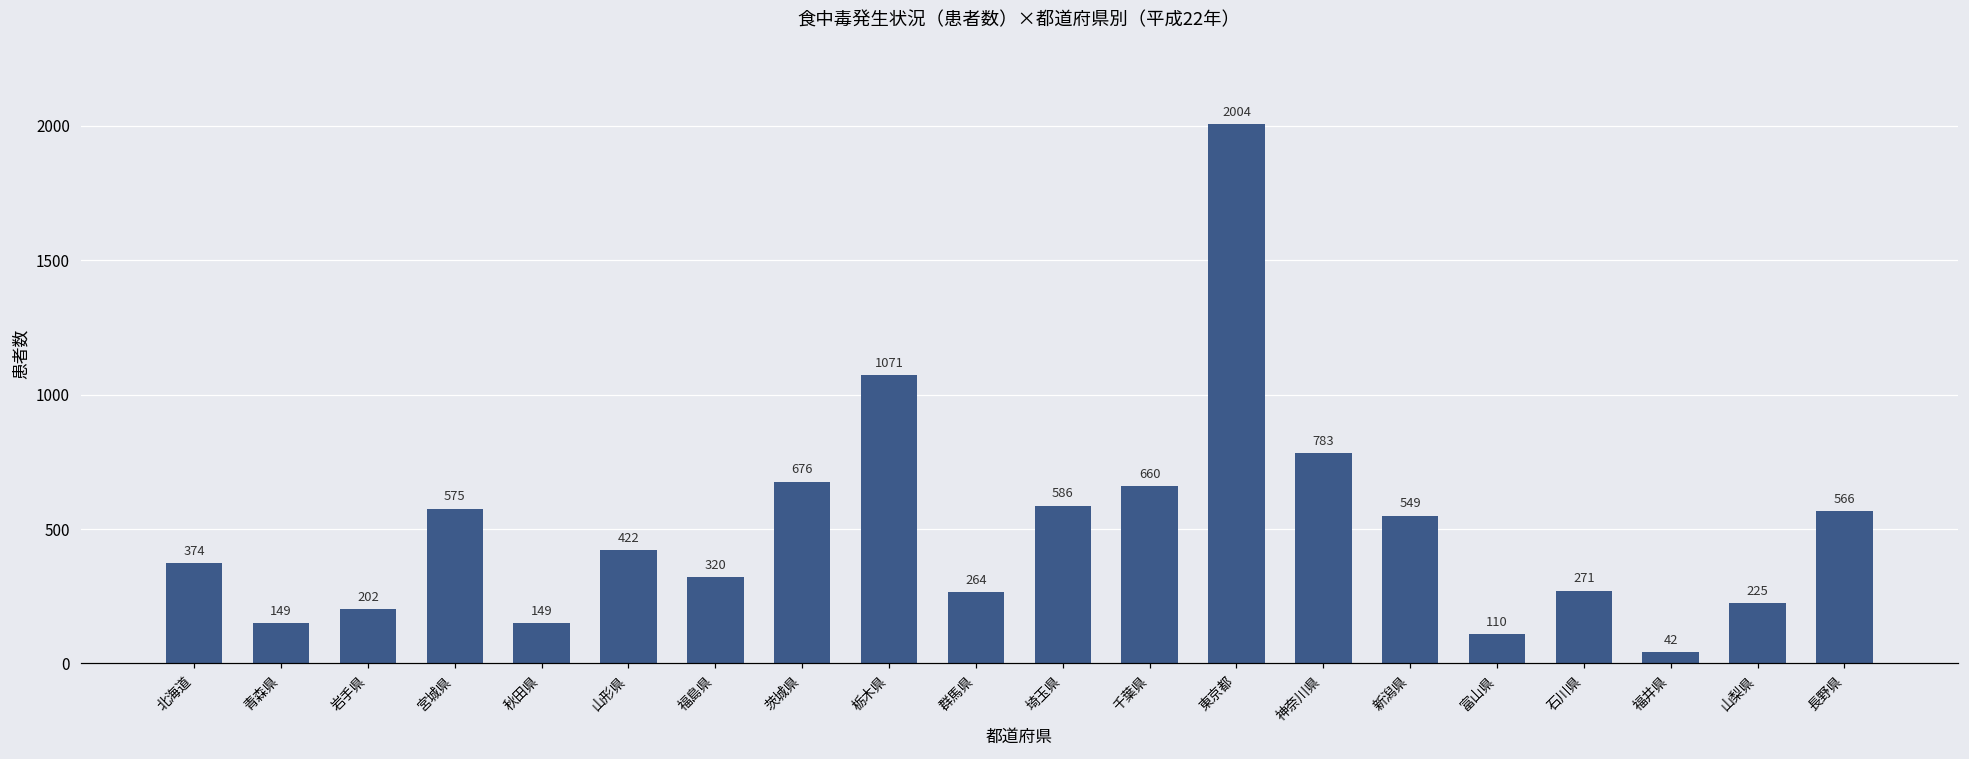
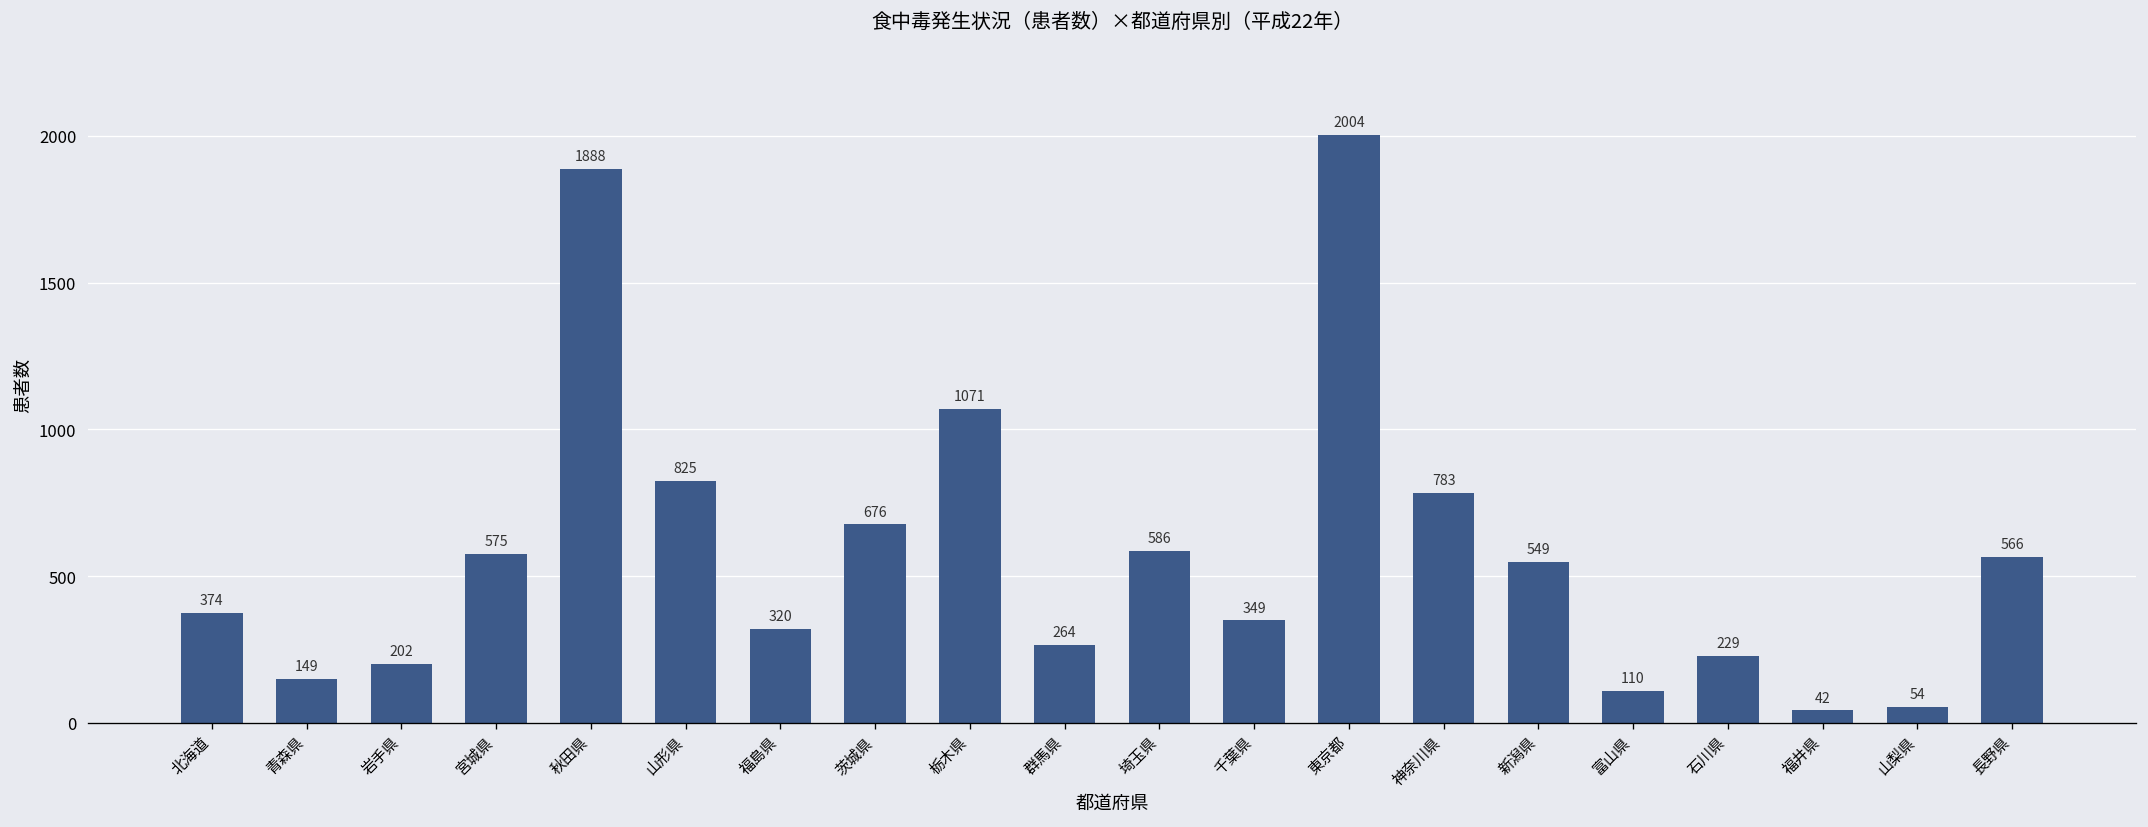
  {
    "北海道": 374,
    "青森県": 149,
    "岩手県": 202,
    "宮城県": 575,
-   "秋田県": 149,
-   "山形県": 422,
+   "秋田県": 1888,
+   "山形県": 825,
    "福島県": 320,
    "茨城県": 676,
    "栃木県": 1071,
    "群馬県": 264,
    "埼玉県": 586,
-   "千葉県": 660,
+   "千葉県": 349,
    "東京都": 2004,
    "神奈川県": 783,
    "新潟県": 549,
    "富山県": 110,
-   "石川県": 271,
+   "石川県": 229,
    "福井県": 42,
-   "山梨県": 225,
+   "山梨県": 54,
    "長野県": 566
  }
